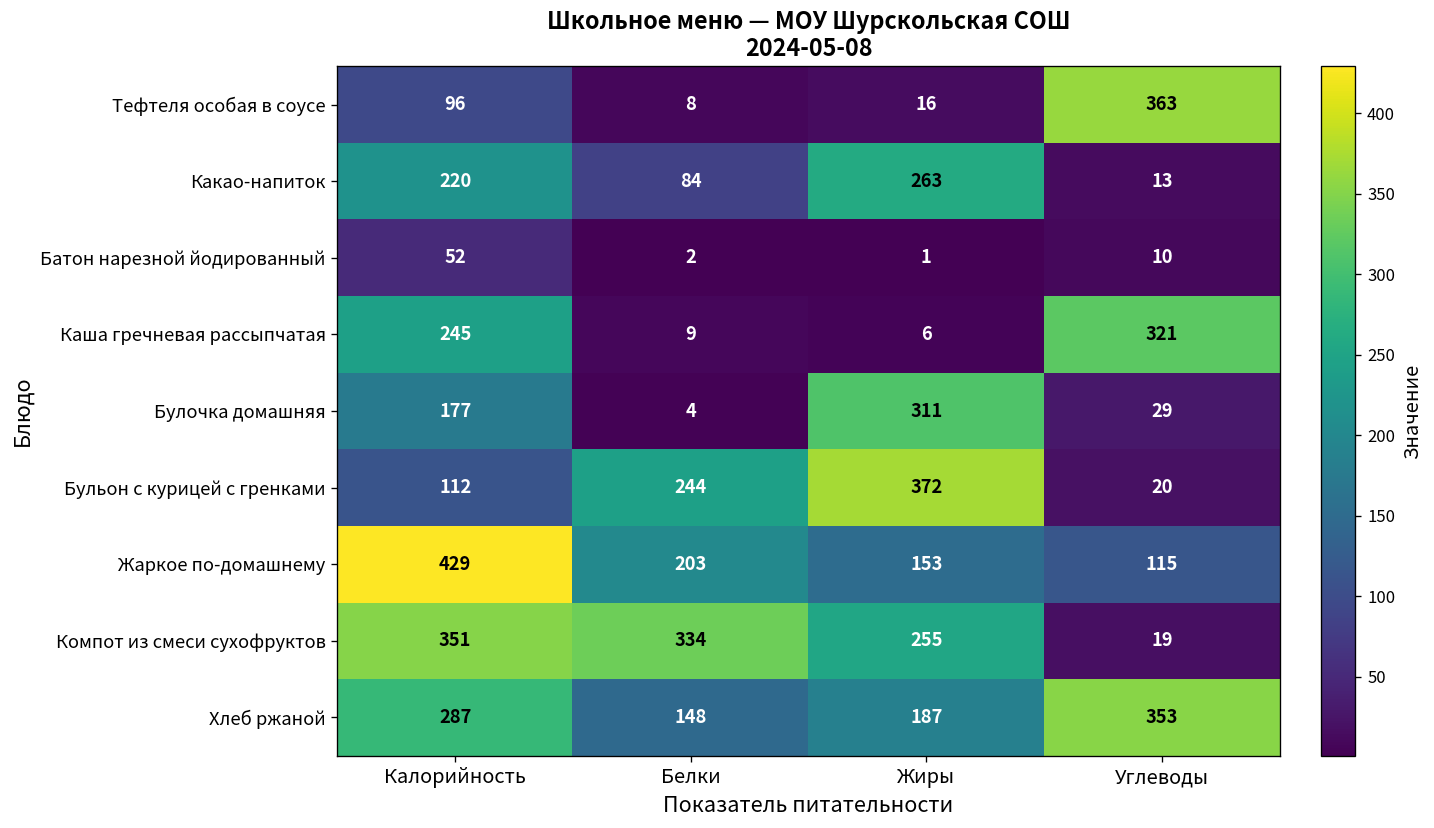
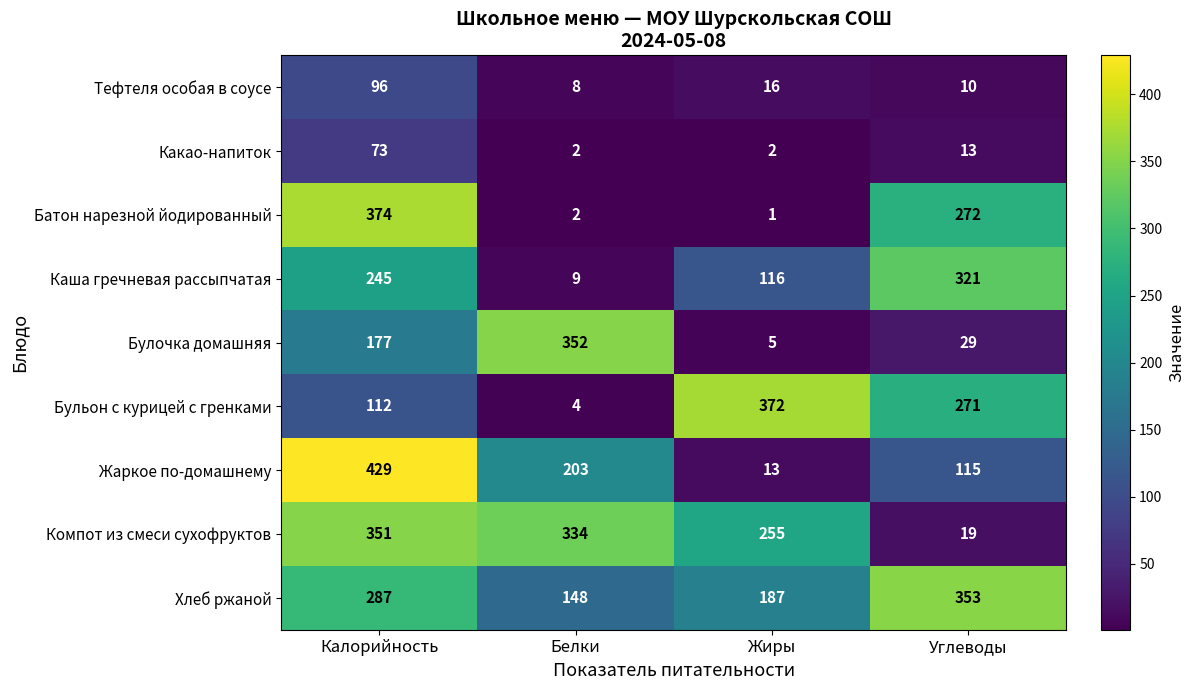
  {
    "Тефтеля особая в соусе": {
      "Калорийность": 96,
      "Белки": 8,
      "Жиры": 16,
-     "Углеводы": 363
+     "Углеводы": 10
    },
    "Какао-напиток": {
-     "Калорийность": 220,
-     "Белки": 84,
-     "Жиры": 263,
+     "Калорийность": 73,
+     "Белки": 2,
+     "Жиры": 2,
      "Углеводы": 13
    },
    "Батон нарезной йодированный": {
-     "Калорийность": 52,
+     "Калорийность": 374,
      "Белки": 2,
      "Жиры": 1,
-     "Углеводы": 10
+     "Углеводы": 272
    },
    "Каша гречневая рассыпчатая": {
      "Калорийность": 245,
      "Белки": 9,
-     "Жиры": 6,
+     "Жиры": 116,
      "Углеводы": 321
    },
    "Булочка домашняя": {
      "Калорийность": 177,
-     "Белки": 4,
-     "Жиры": 311,
+     "Белки": 352,
+     "Жиры": 5,
      "Углеводы": 29
    },
    "Бульон с курицей с гренками": {
      "Калорийность": 112,
-     "Белки": 244,
+     "Белки": 4,
      "Жиры": 372,
-     "Углеводы": 20
+     "Углеводы": 271
    },
    "Жаркое по-домашнему": {
      "Калорийность": 429,
      "Белки": 203,
-     "Жиры": 153,
+     "Жиры": 13,
      "Углеводы": 115
    },
    "Компот из смеси сухофруктов": {
      "Калорийность": 351,
      "Белки": 334,
      "Жиры": 255,
      "Углеводы": 19
    },
    "Хлеб ржаной": {
      "Калорийность": 287,
      "Белки": 148,
      "Жиры": 187,
      "Углеводы": 353
    }
  }
